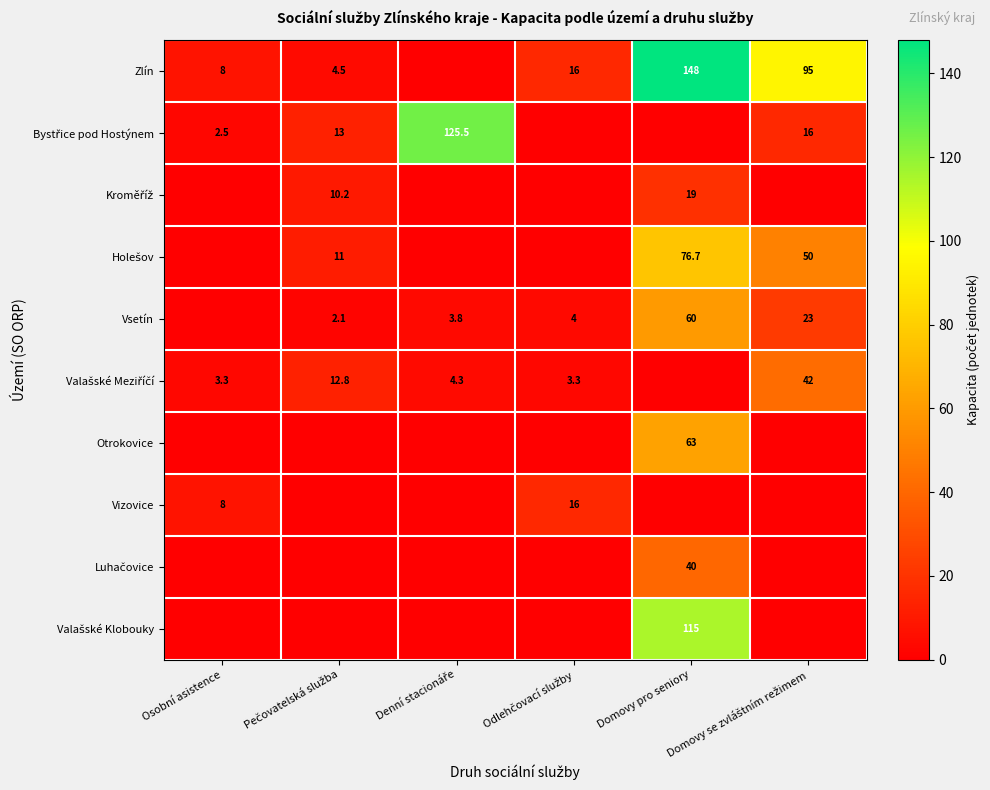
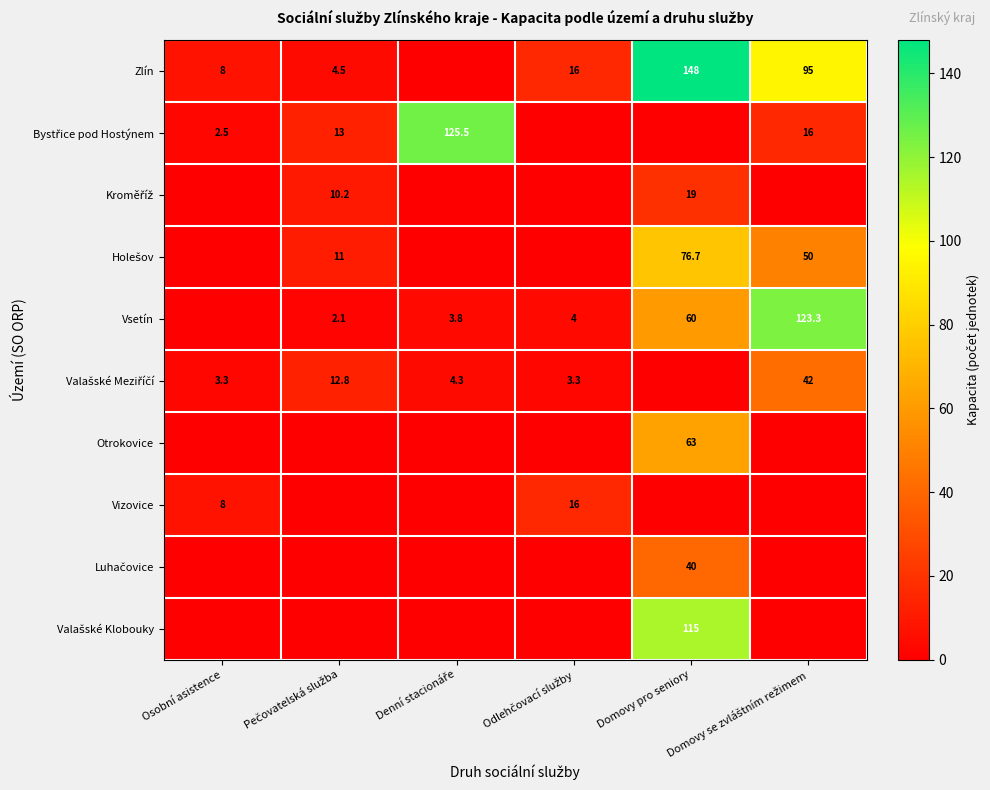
  {
    "Zlín": {
      "Osobní asistence": 8,
      "Pečovatelská služba": 4.5,
      "Odlehčovací služby": 16,
      "Domovy pro seniory": 148,
      "Domovy se zvláštním režimem": 95
    },
    "Bystřice pod Hostýnem": {
      "Osobní asistence": 2.5,
      "Pečovatelská služba": 13,
      "Denní stacionáře": 125.5,
      "Domovy se zvláštním režimem": 16
    },
    "Kroměříž": {
      "Pečovatelská služba": 10.2,
      "Domovy pro seniory": 19
    },
    "Holešov": {
      "Pečovatelská služba": 11,
      "Domovy pro seniory": 76.7,
      "Domovy se zvláštním režimem": 50
    },
    "Vsetín": {
      "Pečovatelská služba": 2.1,
      "Denní stacionáře": 3.8,
      "Odlehčovací služby": 4,
      "Domovy pro seniory": 60,
-     "Domovy se zvláštním režimem": 23
+     "Domovy se zvláštním režimem": 123.3
    },
    "Valašské Meziříčí": {
      "Osobní asistence": 3.3,
      "Pečovatelská služba": 12.8,
      "Denní stacionáře": 4.3,
      "Odlehčovací služby": 3.3,
      "Domovy se zvláštním režimem": 42
    },
    "Otrokovice": {
      "Domovy pro seniory": 63
    },
    "Vizovice": {
      "Osobní asistence": 8,
      "Odlehčovací služby": 16
    },
    "Luhačovice": {
      "Domovy pro seniory": 40
    },
    "Valašské Klobouky": {
      "Domovy pro seniory": 115
    }
  }
